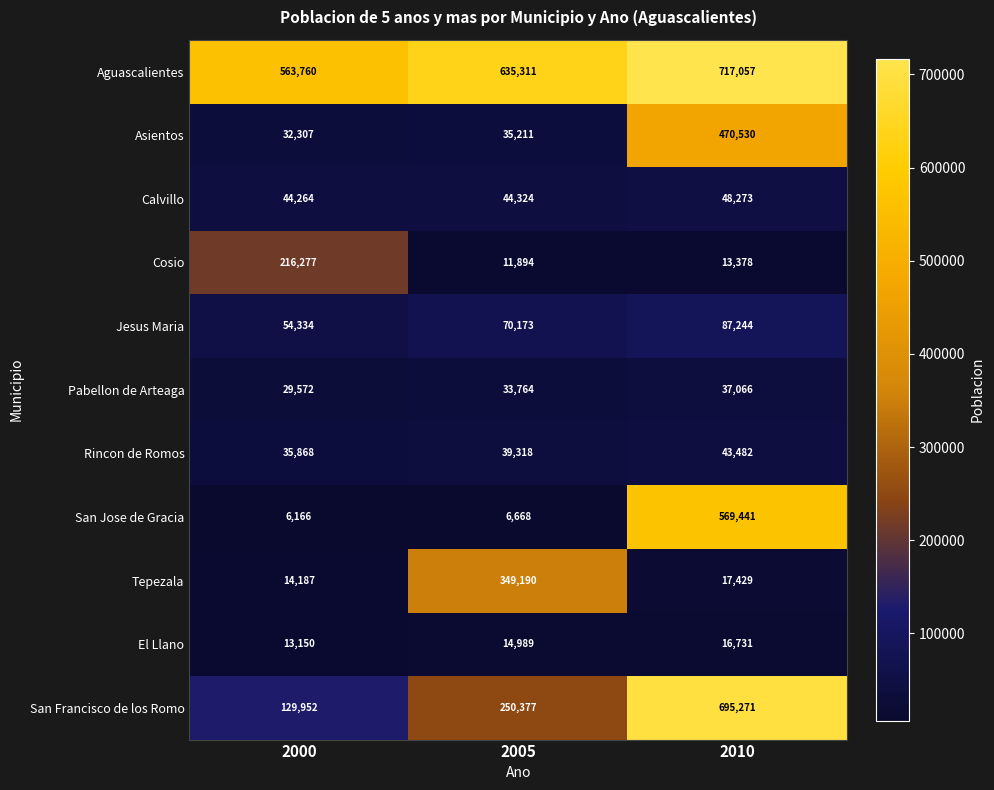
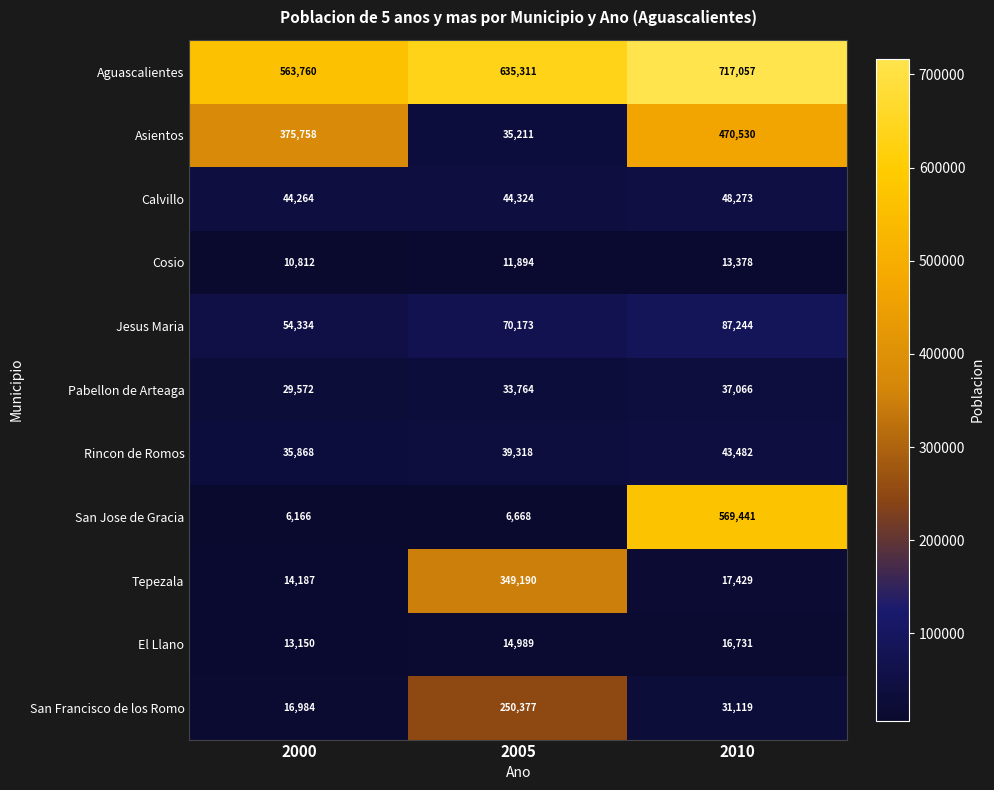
  {
    "Aguascalientes": {
      "2000": "563,760",
      "2005": "635,311",
      "2010": "717,057"
    },
    "Asientos": {
-     "2000": "32,307",
+     "2000": "375,758",
      "2005": "35,211",
      "2010": "470,530"
    },
    "Calvillo": {
      "2000": "44,264",
      "2005": "44,324",
      "2010": "48,273"
    },
    "Cosio": {
-     "2000": "216,277",
+     "2000": "10,812",
      "2005": "11,894",
      "2010": "13,378"
    },
    "Jesus Maria": {
      "2000": "54,334",
      "2005": "70,173",
      "2010": "87,244"
    },
    "Pabellon de Arteaga": {
      "2000": "29,572",
      "2005": "33,764",
      "2010": "37,066"
    },
    "Rincon de Romos": {
      "2000": "35,868",
      "2005": "39,318",
      "2010": "43,482"
    },
    "San Jose de Gracia": {
      "2000": "6,166",
      "2005": "6,668",
      "2010": "569,441"
    },
    "Tepezala": {
      "2000": "14,187",
      "2005": "349,190",
      "2010": "17,429"
    },
    "El Llano": {
      "2000": "13,150",
      "2005": "14,989",
      "2010": "16,731"
    },
    "San Francisco de los Romo": {
-     "2000": "129,952",
+     "2000": "16,984",
      "2005": "250,377",
-     "2010": "695,271"
+     "2010": "31,119"
    }
  }
